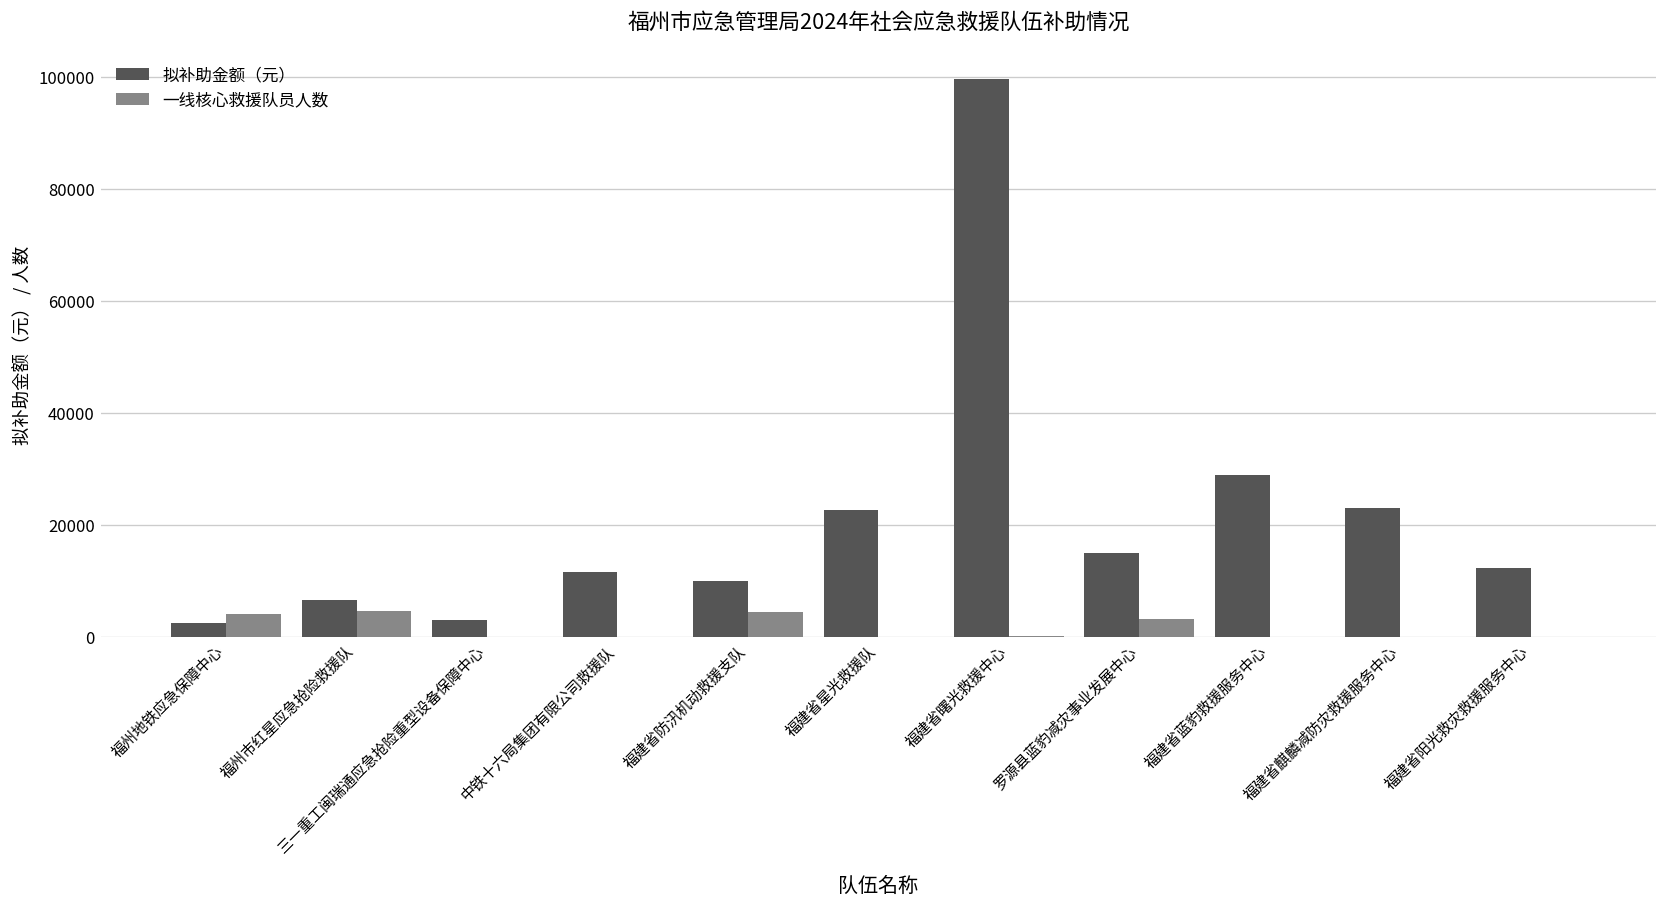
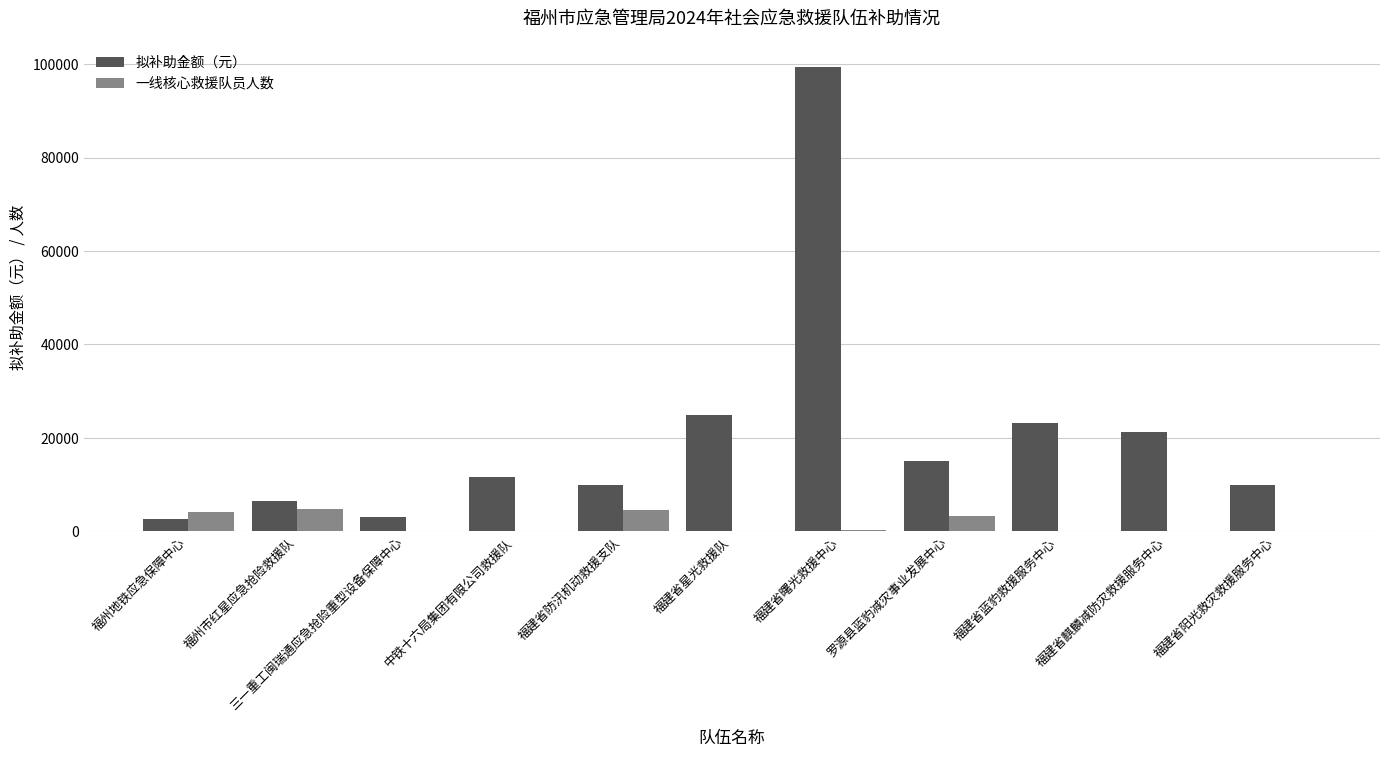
  {
    "拟补助金额（元）": {
      "福州地铁应急保障中心": 3000,
      "福州市红星应急抢险救援队": 7000,
      "三一重工闽瑞通应急抢险重型设备保障中心": 3000,
      "中铁十六局集团有限公司救援队": 12000,
      "福建省防汛机动救援支队": 10000,
-     "福建省星光救援队": 23000,
+     "福建省星光救援队": 25000,
      "福建省曙光救援中心": 100000,
      "罗源县蓝豹减灾事业发展中心": 15000,
-     "福建省蓝豹救援服务中心": 29000,
-     "福建省麒麟减防灾救援服务中心": 23000,
-     "福建省阳光救灾救援服务中心": 12000
+     "福建省蓝豹救援服务中心": 23000,
+     "福建省麒麟减防灾救援服务中心": 21000,
+     "福建省阳光救灾救援服务中心": 10000
    },
    "一线核心救援队员人数": {
      "福州地铁应急保障中心": 4000,
      "福州市红星应急抢险救援队": 5000,
      "福建省防汛机动救援支队": 4000,
      "罗源县蓝豹减灾事业发展中心": 3000
    }
  }
